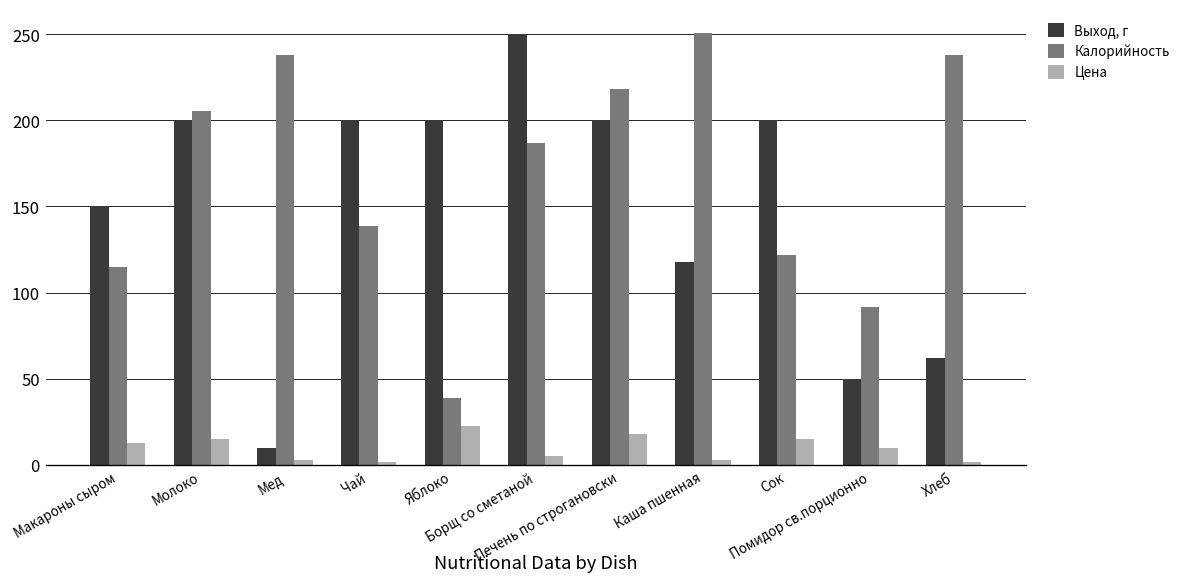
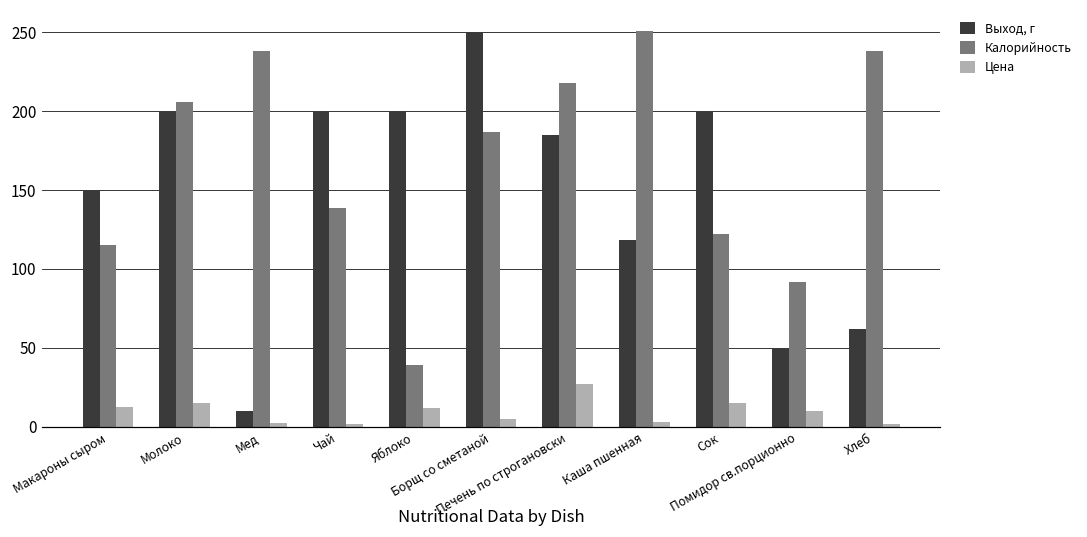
  {
    "Выход, г": {
      "Макароны сыром": 150,
      "Молоко": 200,
      "Мед": 10,
      "Чай": 200,
      "Яблоко": 200,
      "Борщ со сметаной": 250,
-     "Печень по строгановски": 200,
+     "Печень по строгановски": 185,
      "Каша пшенная": 118,
      "Сок": 200,
      "Помидор св.порционно": 50,
      "Хлеб": 62
    },
    "Калорийность": {
      "Макароны сыром": 115,
      "Молоко": 206,
      "Мед": 238,
      "Чай": 139,
      "Яблоко": 39,
      "Борщ со сметаной": 187,
      "Печень по строгановски": 218,
      "Каша пшенная": 251,
      "Сок": 122,
      "Помидор св.порционно": 91,
      "Хлеб": 238
    },
    "Цена": {
      "Макароны сыром": 13,
      "Молоко": 15,
      "Мед": 3,
-     "Яблоко": 23,
+     "Яблоко": 12,
      "Борщ со сметаной": 5,
-     "Печень по строгановски": 18,
+     "Печень по строгановски": 27,
      "Каша пшенная": 3,
      "Сок": 15,
      "Помидор св.порционно": 10,
      "Хлеб": 2
    }
  }
